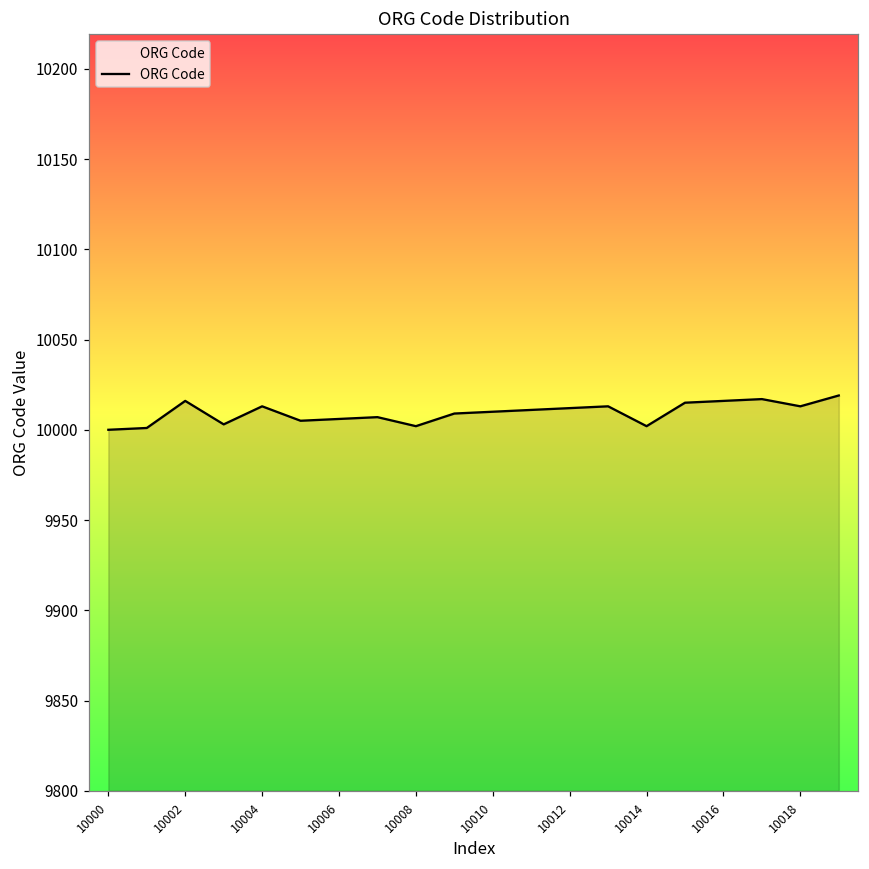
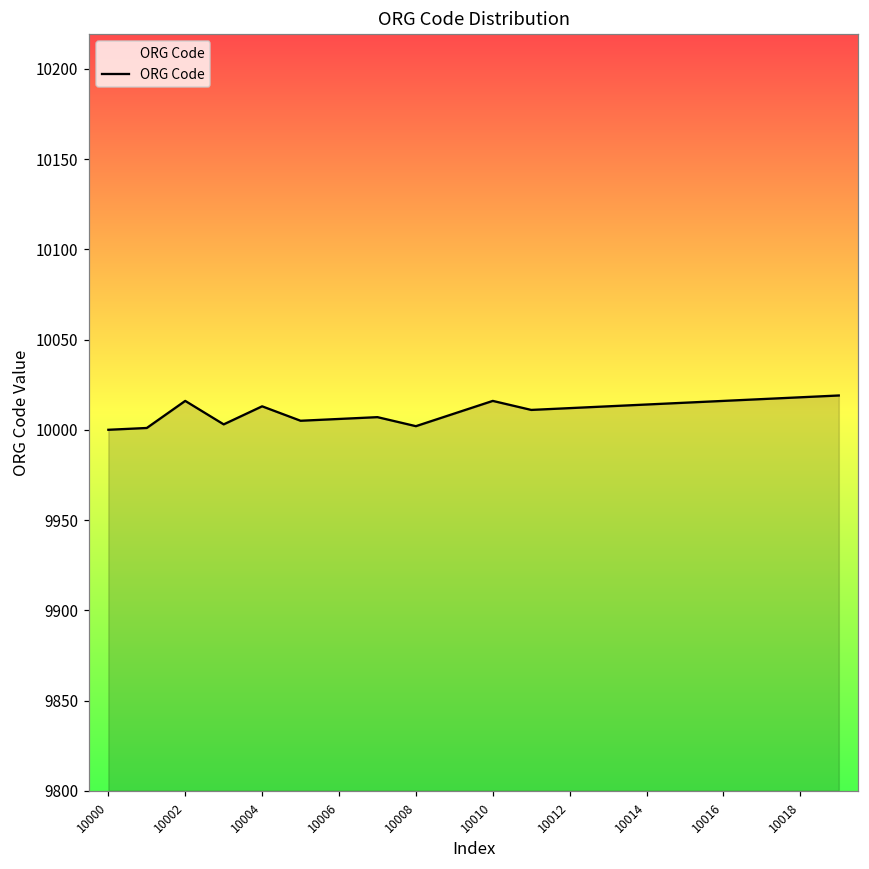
  {
    "10000": 10000,
    "10002": 10016,
    "10004": 10013,
    "10006": 10006,
    "10008": 10002,
-   "10010": 10010,
+   "10010": 10016,
    "10012": 10012,
-   "10014": 10002,
+   "10014": 10014,
    "10016": 10016,
-   "10018": 10013
+   "10018": 10018
  }
